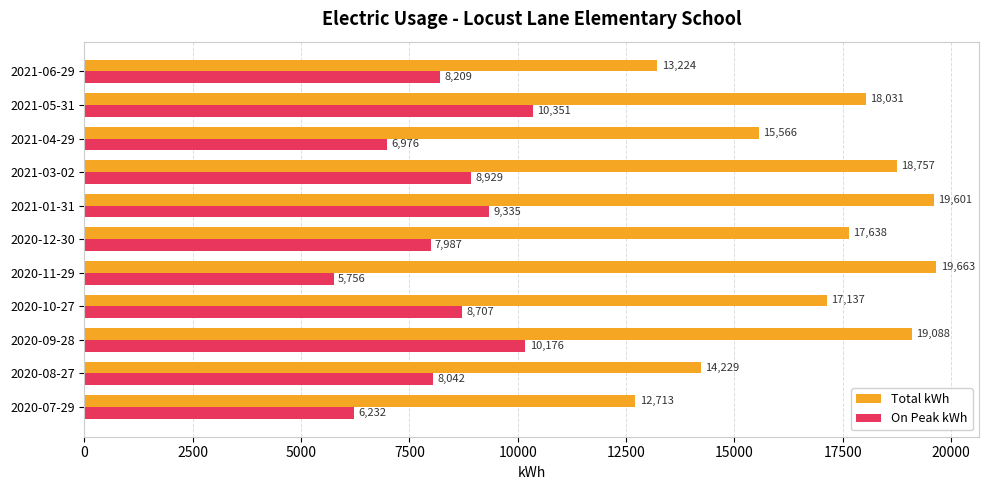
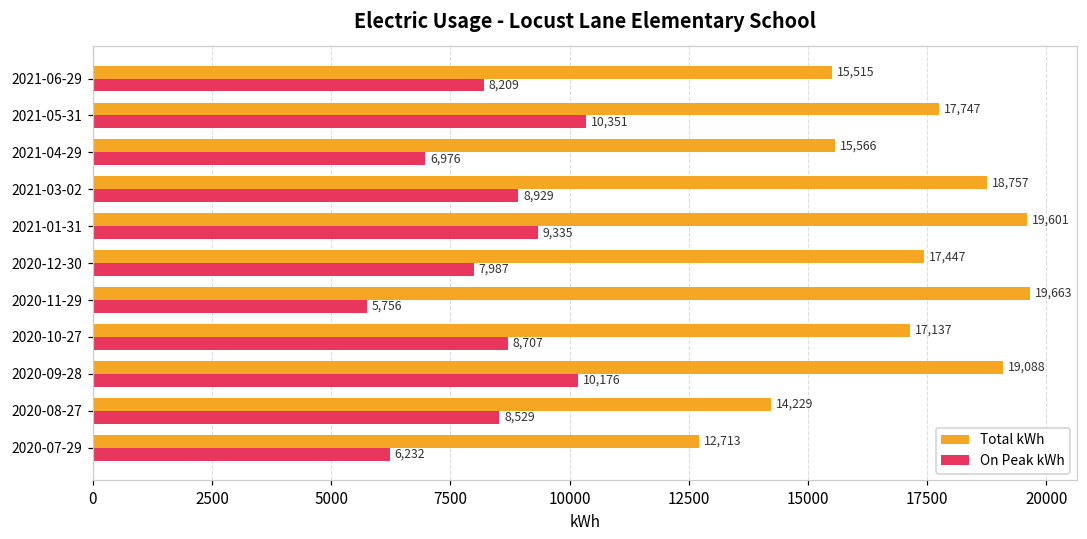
  {
    "Total kWh": {
-     "2021-06-29": "13,224",
-     "2021-05-31": "18,031",
+     "2021-06-29": "15,515",
+     "2021-05-31": "17,747",
      "2021-04-29": "15,566",
      "2021-03-02": "18,757",
      "2021-01-31": "19,601",
-     "2020-12-30": "17,638",
+     "2020-12-30": "17,447",
      "2020-11-29": "19,663",
      "2020-10-27": "17,137",
      "2020-09-28": "19,088",
      "2020-08-27": "14,229",
      "2020-07-29": "12,713"
    },
    "On Peak kWh": {
      "2021-06-29": "8,209",
      "2021-05-31": "10,351",
      "2021-04-29": "6,976",
      "2021-03-02": "8,929",
      "2021-01-31": "9,335",
      "2020-12-30": "7,987",
      "2020-11-29": "5,756",
      "2020-10-27": "8,707",
      "2020-09-28": "10,176",
-     "2020-08-27": "8,042",
+     "2020-08-27": "8,529",
      "2020-07-29": "6,232"
    }
  }
